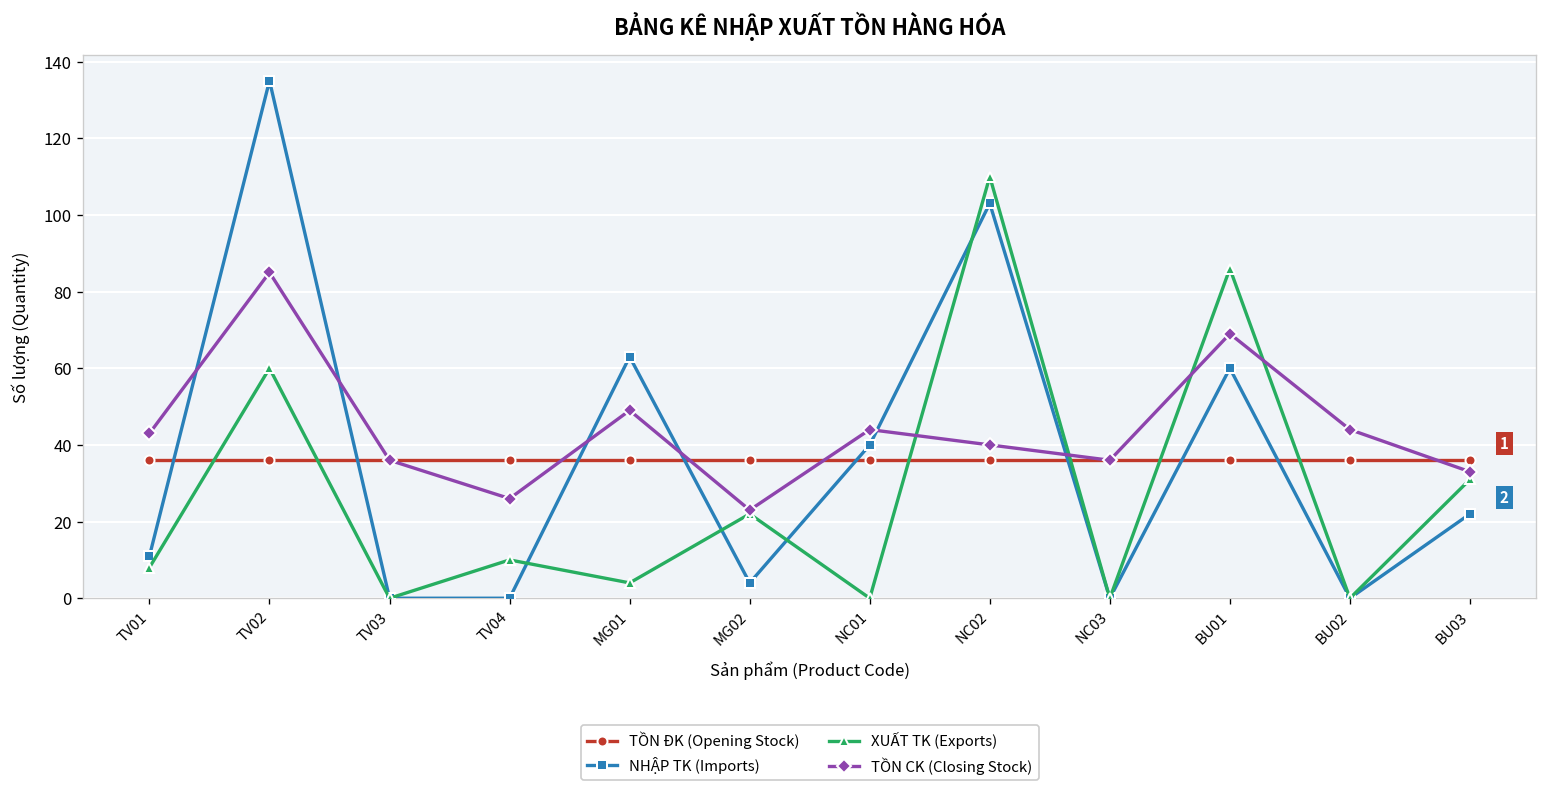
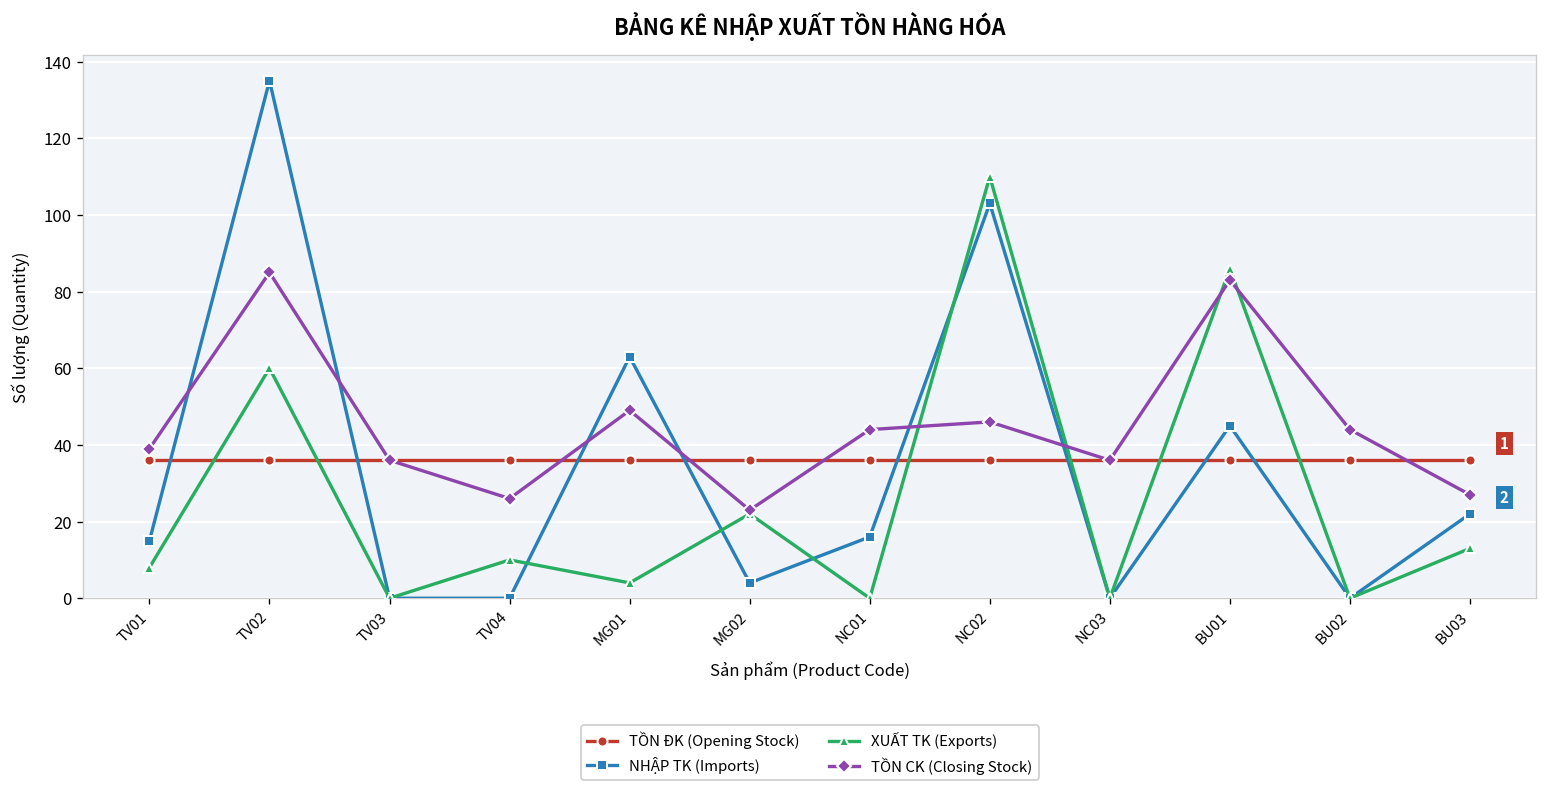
  {
    "TỒN ĐK (Opening Stock)": {
      "TV01": 36,
      "TV02": 36,
      "TV04": 36,
      "MG01": 36,
      "MG02": 36,
      "NC01": 36,
      "NC02": 36,
      "BU01": 36,
      "BU02": 36,
      "BU03": 36
    },
    "NHẬP TK (Imports)": {
-     "TV01": 11,
+     "TV01": 15,
      "TV02": 135,
      "TV04": 0,
      "MG01": 63,
      "MG02": 4,
-     "NC01": 40,
+     "NC01": 16,
      "NC02": 103,
-     "BU01": 60,
+     "BU01": 45,
      "BU03": 22
    },
    "XUẤT TK (Exports)": {
      "TV01": 8,
      "TV02": 60,
      "TV04": 10,
      "MG01": 4,
      "MG02": 22,
      "NC01": 0,
      "NC02": 110,
      "BU01": 86,
-     "BU03": 31
+     "BU03": 13
    },
    "TỒN CK (Closing Stock)": {
-     "TV01": 43,
+     "TV01": 39,
      "TV02": 85,
      "TV04": 26,
      "MG01": 49,
      "MG02": 23,
      "NC01": 44,
-     "NC02": 40,
-     "BU01": 69,
+     "NC02": 46,
+     "BU01": 83,
      "BU02": 44,
-     "BU03": 33
+     "BU03": 27
    }
  }
